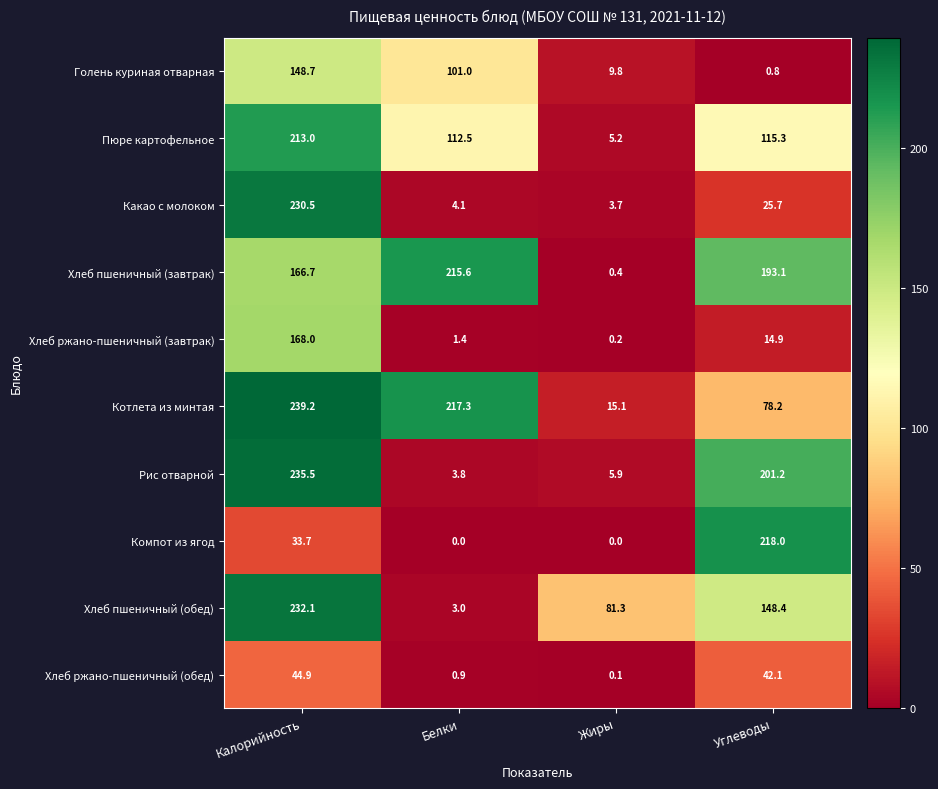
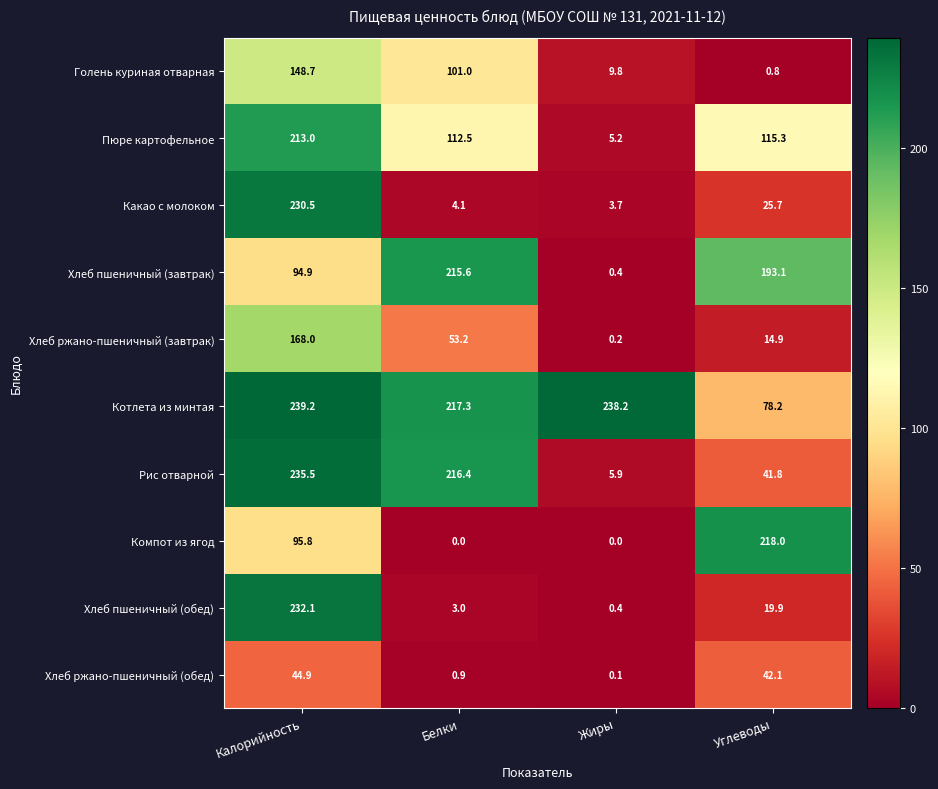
  {
    "Голень куриная отварная": {
      "Калорийность": 148.7,
      "Белки": 101.0,
      "Жиры": 9.8,
      "Углеводы": 0.8
    },
    "Пюре картофельное": {
      "Калорийность": 213.0,
      "Белки": 112.5,
      "Жиры": 5.2,
      "Углеводы": 115.3
    },
    "Какао с молоком": {
      "Калорийность": 230.5,
      "Белки": 4.1,
      "Жиры": 3.7,
      "Углеводы": 25.7
    },
    "Хлеб пшеничный (завтрак)": {
-     "Калорийность": 166.7,
+     "Калорийность": 94.9,
      "Белки": 215.6,
      "Жиры": 0.4,
      "Углеводы": 193.1
    },
    "Хлеб ржано-пшеничный (завтрак)": {
      "Калорийность": 168.0,
-     "Белки": 1.4,
+     "Белки": 53.2,
      "Жиры": 0.2,
      "Углеводы": 14.9
    },
    "Котлета из минтая": {
      "Калорийность": 239.2,
      "Белки": 217.3,
-     "Жиры": 15.1,
+     "Жиры": 238.2,
      "Углеводы": 78.2
    },
    "Рис отварной": {
      "Калорийность": 235.5,
-     "Белки": 3.8,
+     "Белки": 216.4,
      "Жиры": 5.9,
-     "Углеводы": 201.2
+     "Углеводы": 41.8
    },
    "Компот из ягод": {
-     "Калорийность": 33.7,
+     "Калорийность": 95.8,
      "Белки": 0.0,
      "Жиры": 0.0,
      "Углеводы": 218.0
    },
    "Хлеб пшеничный (обед)": {
      "Калорийность": 232.1,
      "Белки": 3.0,
-     "Жиры": 81.3,
-     "Углеводы": 148.4
+     "Жиры": 0.4,
+     "Углеводы": 19.9
    },
    "Хлеб ржано-пшеничный (обед)": {
      "Калорийность": 44.9,
      "Белки": 0.9,
      "Жиры": 0.1,
      "Углеводы": 42.1
    }
  }
